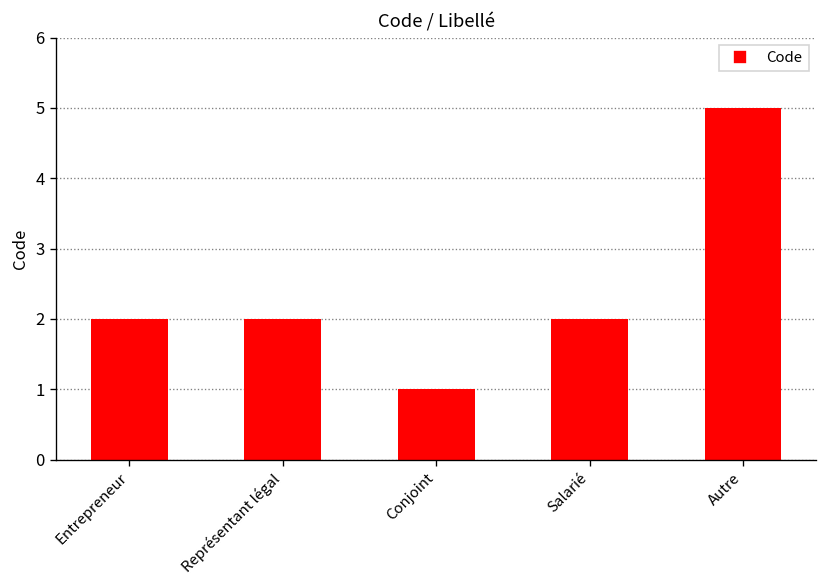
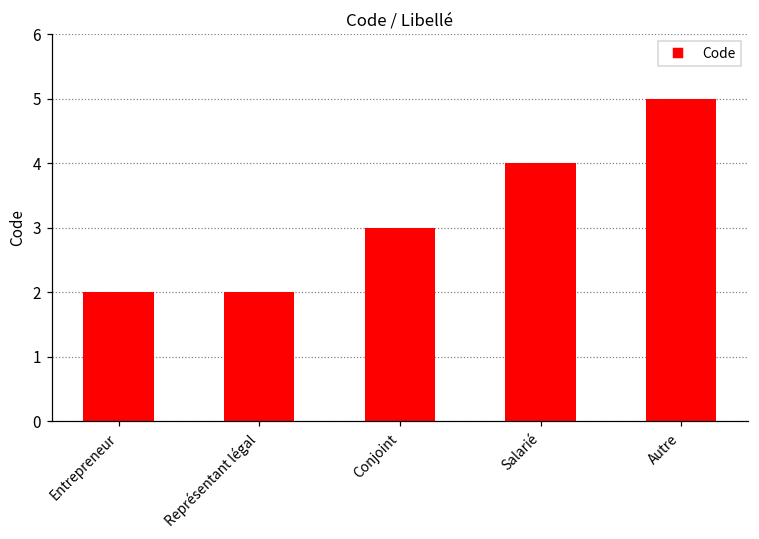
  {
    "Entrepreneur": 2,
    "Représentant légal": 2,
-   "Conjoint": 1,
-   "Salarié": 2,
+   "Conjoint": 3,
+   "Salarié": 4,
    "Autre": 5
  }
